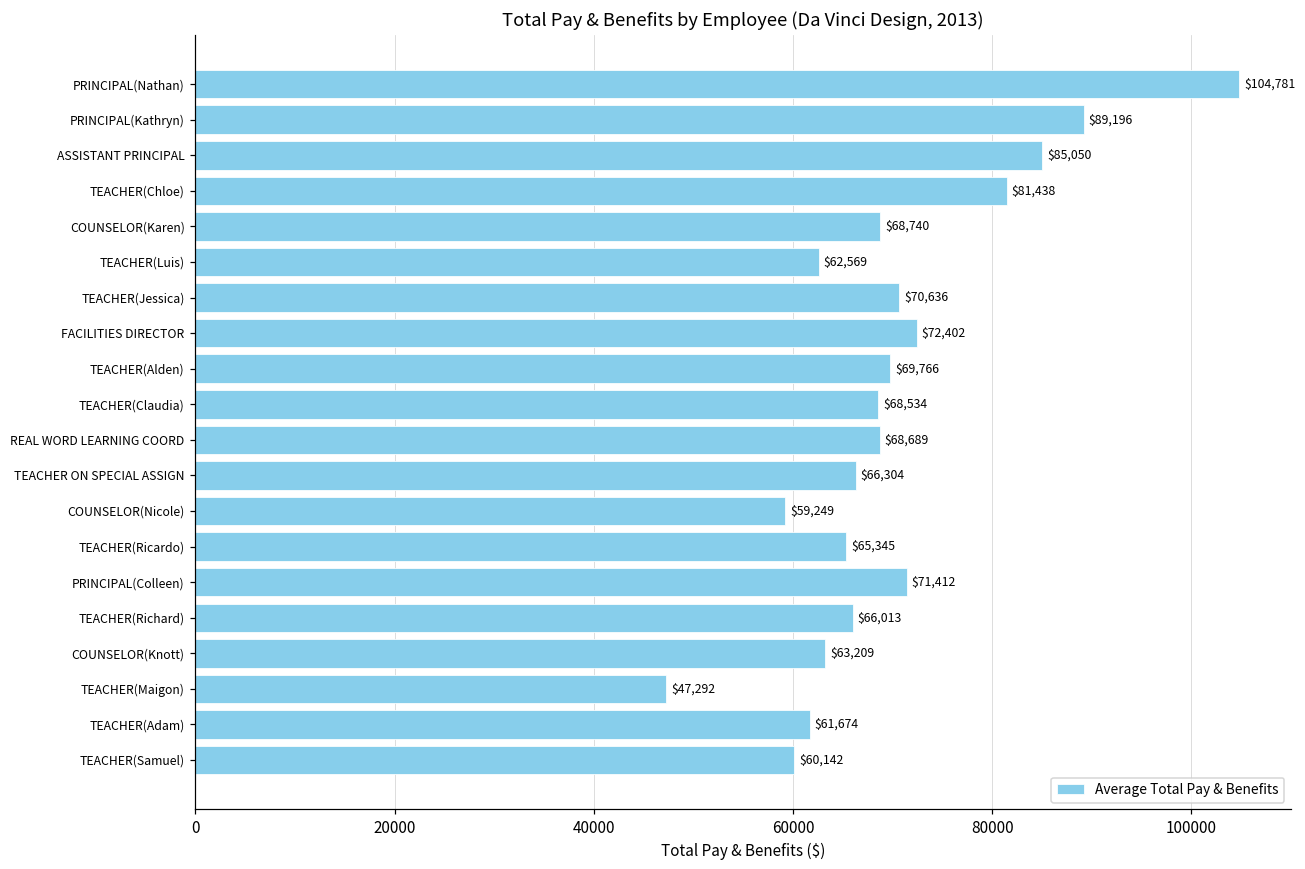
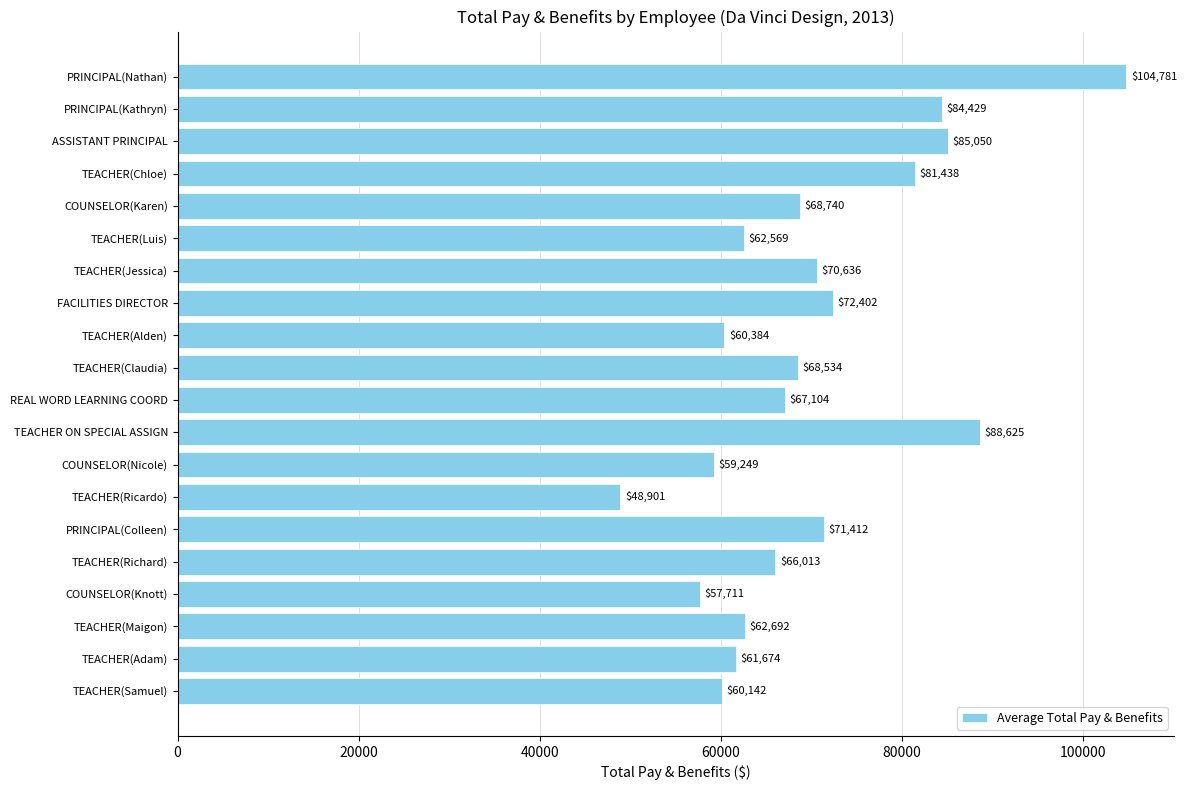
  {
    "PRINCIPAL(Nathan)": "$104,781",
-   "PRINCIPAL(Kathryn)": "$89,196",
+   "PRINCIPAL(Kathryn)": "$84,429",
    "ASSISTANT PRINCIPAL": "$85,050",
    "TEACHER(Chloe)": "$81,438",
    "COUNSELOR(Karen)": "$68,740",
    "TEACHER(Luis)": "$62,569",
    "TEACHER(Jessica)": "$70,636",
    "FACILITIES DIRECTOR": "$72,402",
-   "TEACHER(Alden)": "$69,766",
+   "TEACHER(Alden)": "$60,384",
    "TEACHER(Claudia)": "$68,534",
-   "REAL WORD LEARNING COORD": "$68,689",
-   "TEACHER ON SPECIAL ASSIGN": "$66,304",
+   "REAL WORD LEARNING COORD": "$67,104",
+   "TEACHER ON SPECIAL ASSIGN": "$88,625",
    "COUNSELOR(Nicole)": "$59,249",
-   "TEACHER(Ricardo)": "$65,345",
+   "TEACHER(Ricardo)": "$48,901",
    "PRINCIPAL(Colleen)": "$71,412",
    "TEACHER(Richard)": "$66,013",
-   "COUNSELOR(Knott)": "$63,209",
-   "TEACHER(Maigon)": "$47,292",
+   "COUNSELOR(Knott)": "$57,711",
+   "TEACHER(Maigon)": "$62,692",
    "TEACHER(Adam)": "$61,674",
    "TEACHER(Samuel)": "$60,142"
  }
